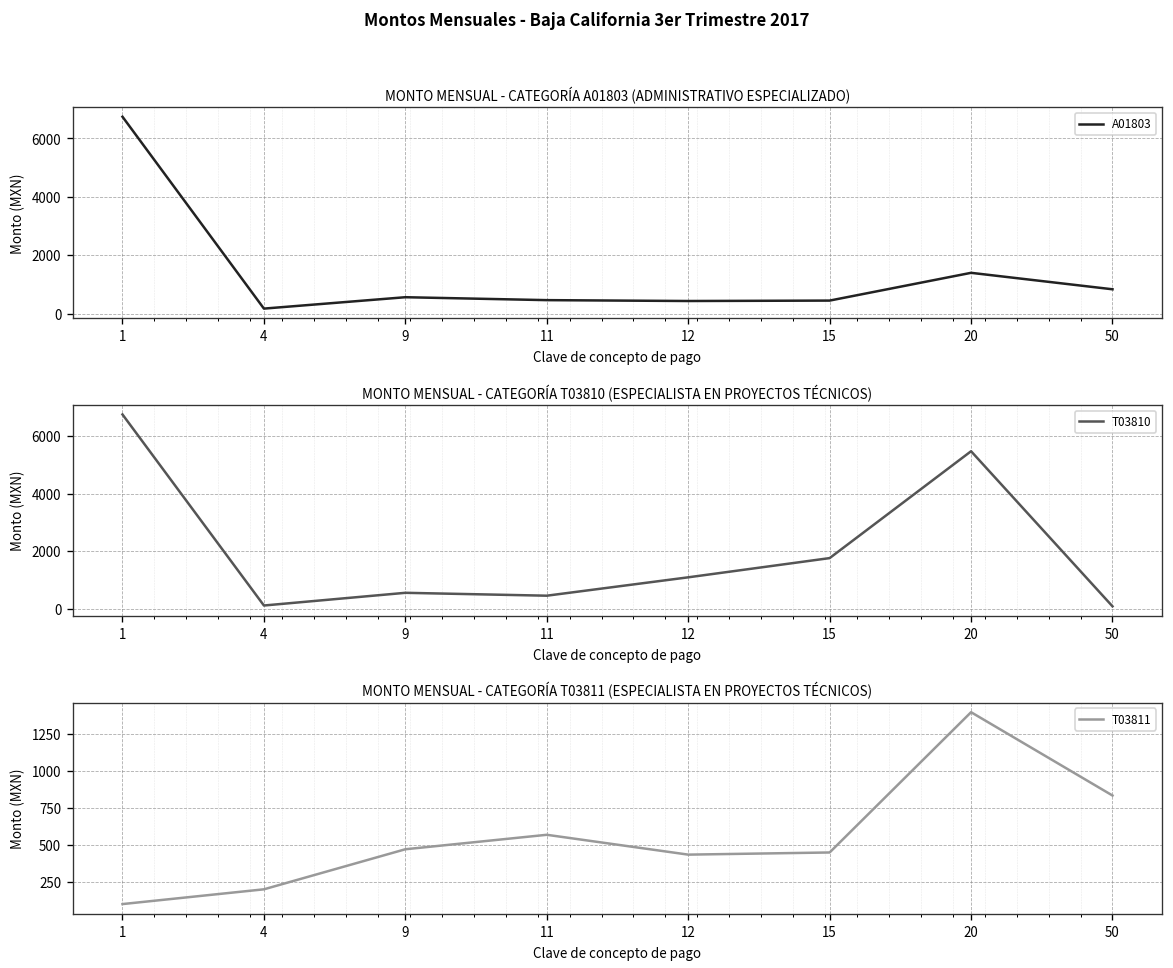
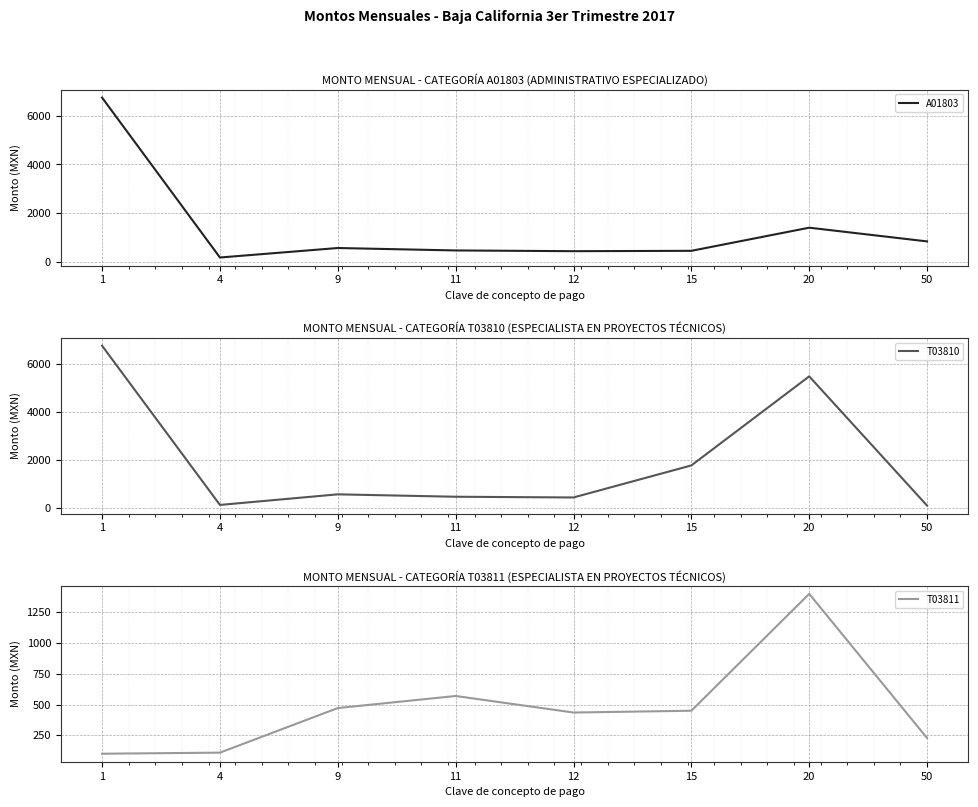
  {
    "MONTO MENSUAL - CATEGORÍA A01803 (ADMINISTRATIVO ESPECIALIZADO)": {
      "1": 6700,
      "4": 200,
      "9": 600,
      "11": 500,
      "12": 400,
      "15": 400,
      "20": 1400,
      "50": 800
    },
    "MONTO MENSUAL - CATEGORÍA T03810 (ESPECIALISTA EN PROYECTOS TÉCNICOS)": {
      "1": 6700,
      "4": 100,
      "9": 600,
      "11": 500,
-     "12": 1100,
+     "12": 400,
      "15": 1800,
      "20": 5500,
      "50": 100
    },
    "MONTO MENSUAL - CATEGORÍA T03811 (ESPECIALISTA EN PROYECTOS TÉCNICOS)": {
      "1": 100,
-     "4": 200,
+     "4": 110,
      "9": 470,
      "11": 570,
      "12": 440,
      "15": 450,
      "20": 1400,
-     "50": 840
+     "50": 230
    }
  }
